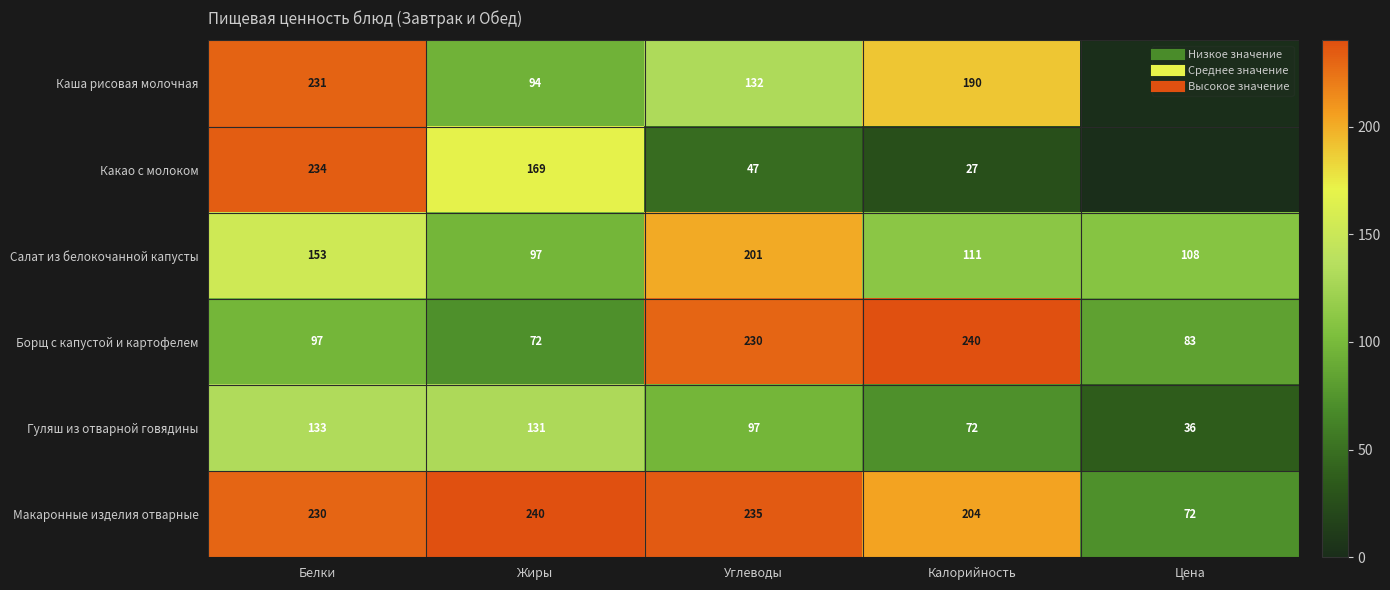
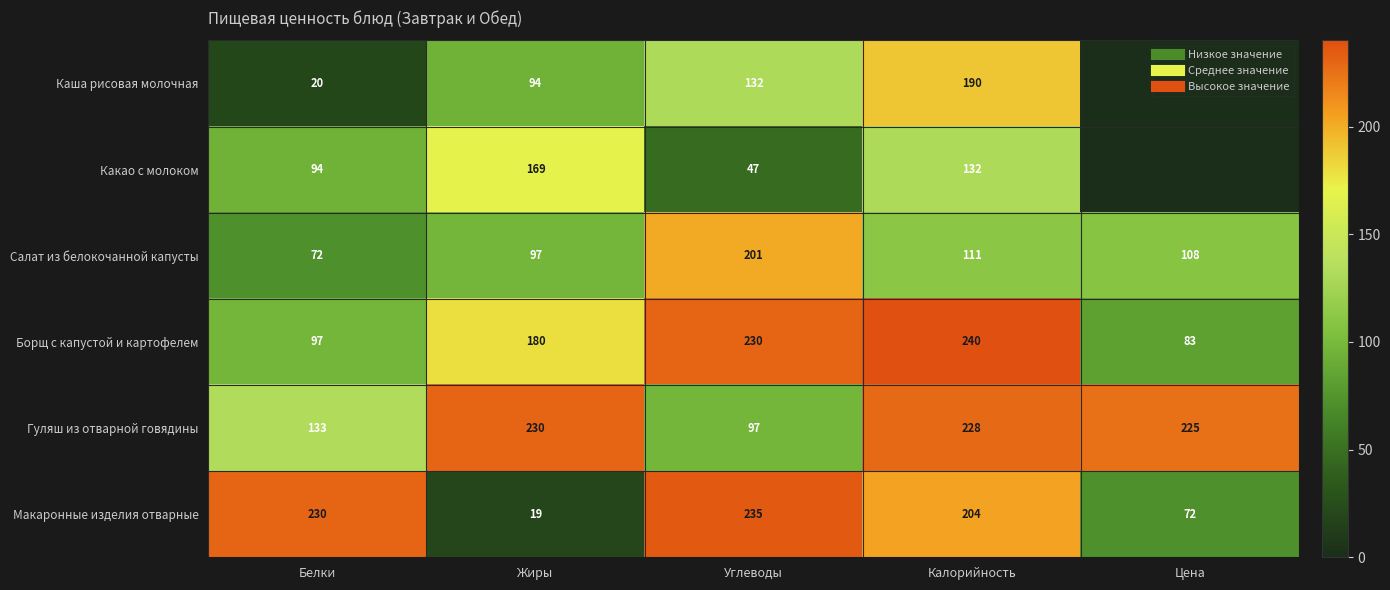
  {
    "Каша рисовая молочная": {
-     "Белки": 231,
+     "Белки": 20,
      "Жиры": 94,
      "Углеводы": 132,
      "Калорийность": 190
    },
    "Какао с молоком": {
-     "Белки": 234,
+     "Белки": 94,
      "Жиры": 169,
      "Углеводы": 47,
-     "Калорийность": 27
+     "Калорийность": 132
    },
    "Салат из белокочанной капусты": {
-     "Белки": 153,
+     "Белки": 72,
      "Жиры": 97,
      "Углеводы": 201,
      "Калорийность": 111,
      "Цена": 108
    },
    "Борщ с капустой и картофелем": {
      "Белки": 97,
-     "Жиры": 72,
+     "Жиры": 180,
      "Углеводы": 230,
      "Калорийность": 240,
      "Цена": 83
    },
    "Гуляш из отварной говядины": {
      "Белки": 133,
-     "Жиры": 131,
+     "Жиры": 230,
      "Углеводы": 97,
-     "Калорийность": 72,
-     "Цена": 36
+     "Калорийность": 228,
+     "Цена": 225
    },
    "Макаронные изделия отварные": {
      "Белки": 230,
-     "Жиры": 240,
+     "Жиры": 19,
      "Углеводы": 235,
      "Калорийность": 204,
      "Цена": 72
    }
  }
